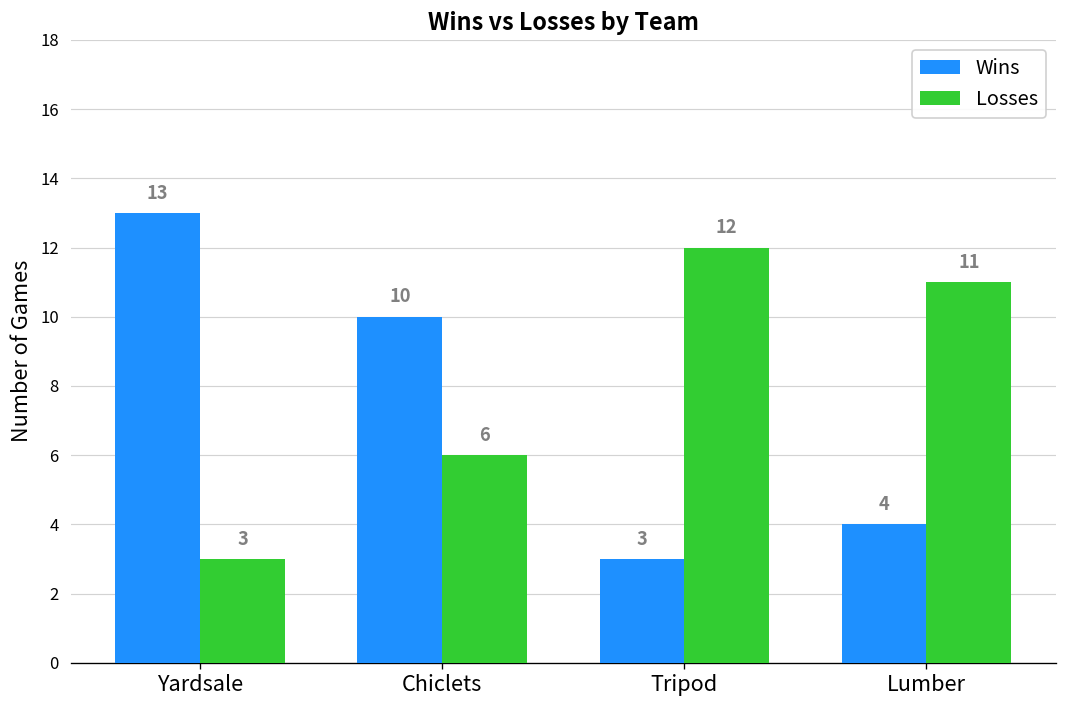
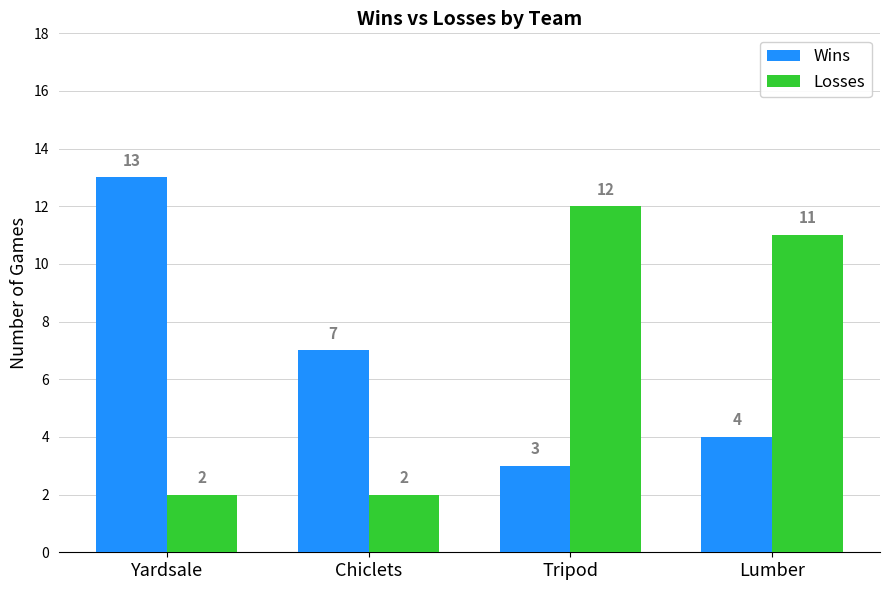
  {
    "Wins": {
      "Yardsale": 13,
-     "Chiclets": 10,
+     "Chiclets": 7,
      "Tripod": 3,
      "Lumber": 4
    },
    "Losses": {
-     "Yardsale": 3,
-     "Chiclets": 6,
+     "Yardsale": 2,
+     "Chiclets": 2,
      "Tripod": 12,
      "Lumber": 11
    }
  }
